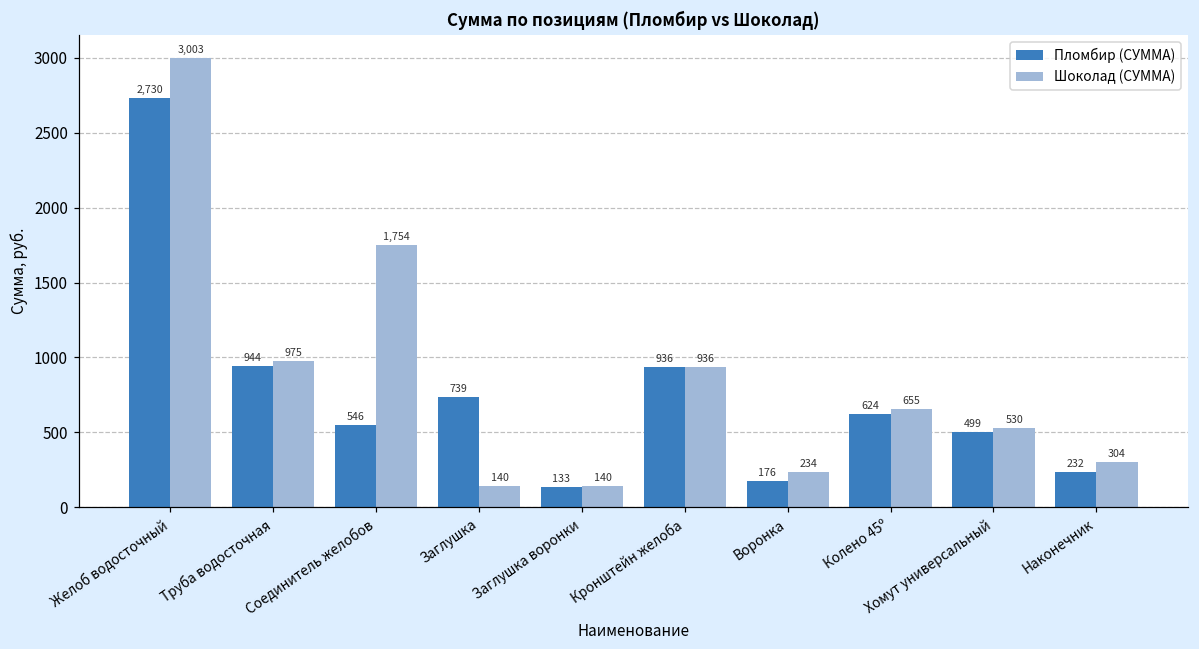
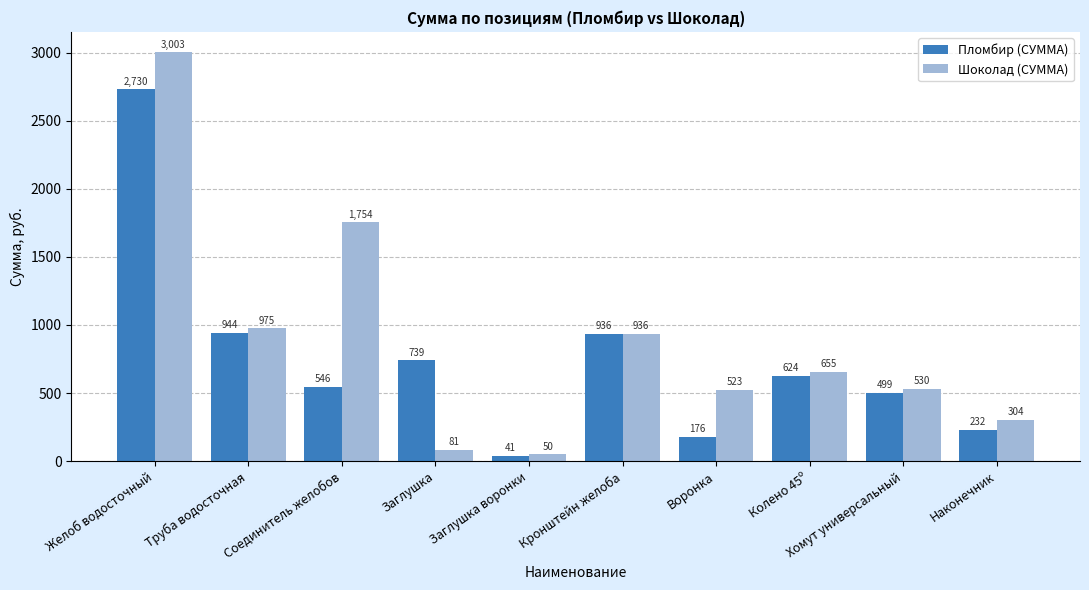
  {
    "Пломбир (СУММА)": {
      "Желоб водосточный": "2,730",
      "Труба водосточная": "944",
      "Соединитель желобов": "546",
      "Заглушка": "739",
-     "Заглушка воронки": "133",
+     "Заглушка воронки": "41",
      "Кронштейн желоба": "936",
      "Воронка": "176",
      "Колено 45º": "624",
      "Хомут универсальный": "499",
      "Наконечник": "232"
    },
    "Шоколад (СУММА)": {
      "Желоб водосточный": "3,003",
      "Труба водосточная": "975",
      "Соединитель желобов": "1,754",
-     "Заглушка": "140",
-     "Заглушка воронки": "140",
+     "Заглушка": "81",
+     "Заглушка воронки": "50",
      "Кронштейн желоба": "936",
-     "Воронка": "234",
+     "Воронка": "523",
      "Колено 45º": "655",
      "Хомут универсальный": "530",
      "Наконечник": "304"
    }
  }
